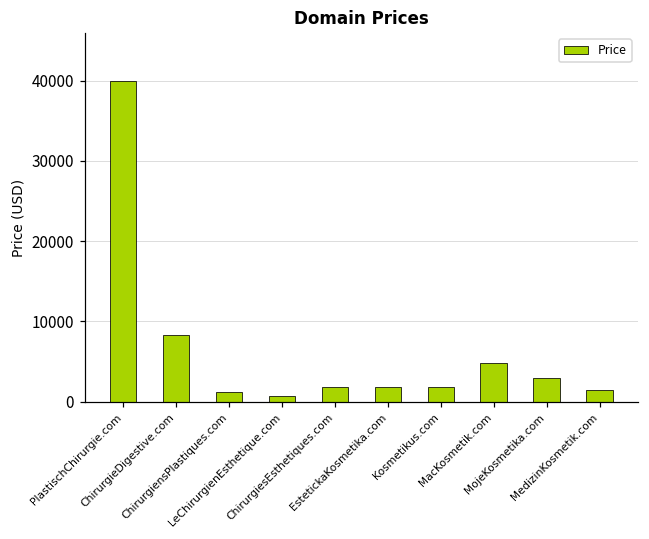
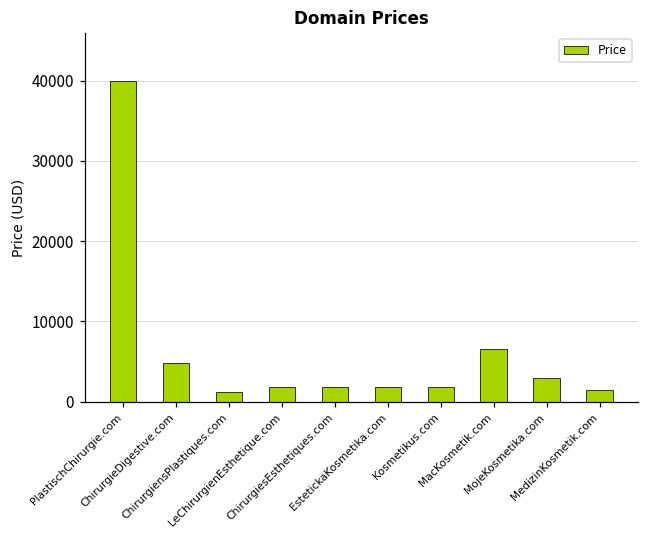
  {
    "PlastischChirurgie.com": 40000,
-   "ChirurgieDigestive.com": 8000,
+   "ChirurgieDigestive.com": 5000,
    "ChirurgiensPlastiques.com": 1000,
-   "LeChirurgienEsthetique.com": 1000,
+   "LeChirurgienEsthetique.com": 2000,
    "ChirurgiesEsthetiques.com": 2000,
    "EstetickaKosmetika.com": 2000,
    "Kosmetikus.com": 2000,
-   "MacKosmetik.com": 5000,
+   "MacKosmetik.com": 7000,
    "MojeKosmetika.com": 3000,
    "MedizinKosmetik.com": 2000
  }
